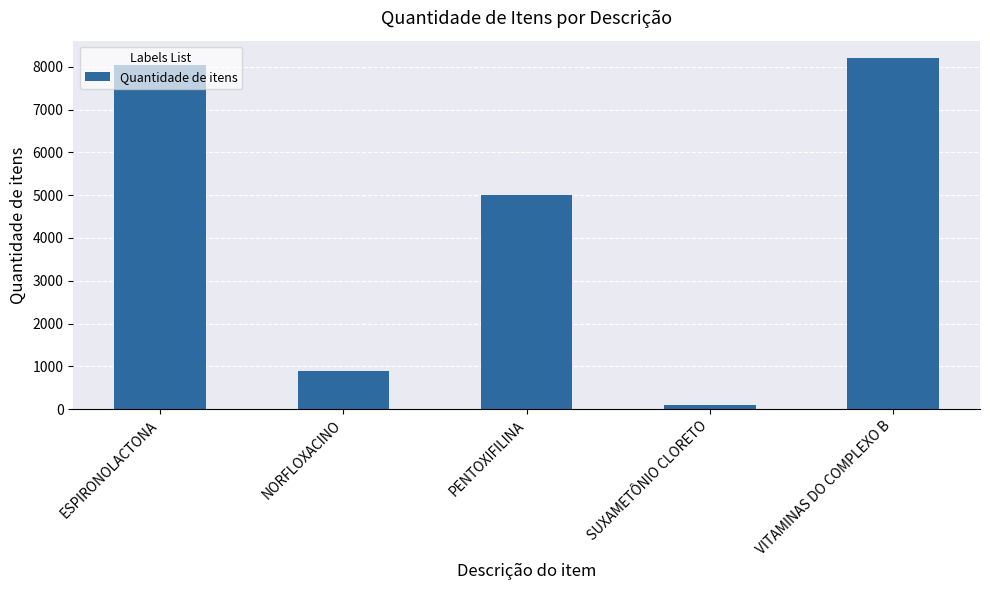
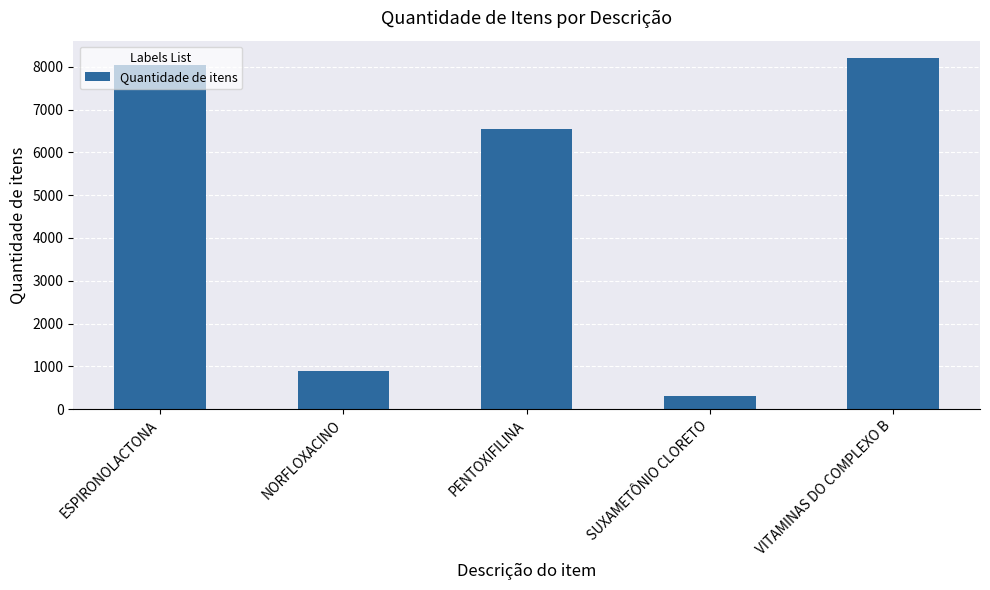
  {
    "NORFLOXACINO": 900,
-   "PENTOXIFILINA": 5000,
-   "SUXAMETÔNIO CLORETO": 100,
+   "PENTOXIFILINA": 6500,
+   "SUXAMETÔNIO CLORETO": 300,
    "VITAMINAS DO COMPLEXO B": 8200
  }
